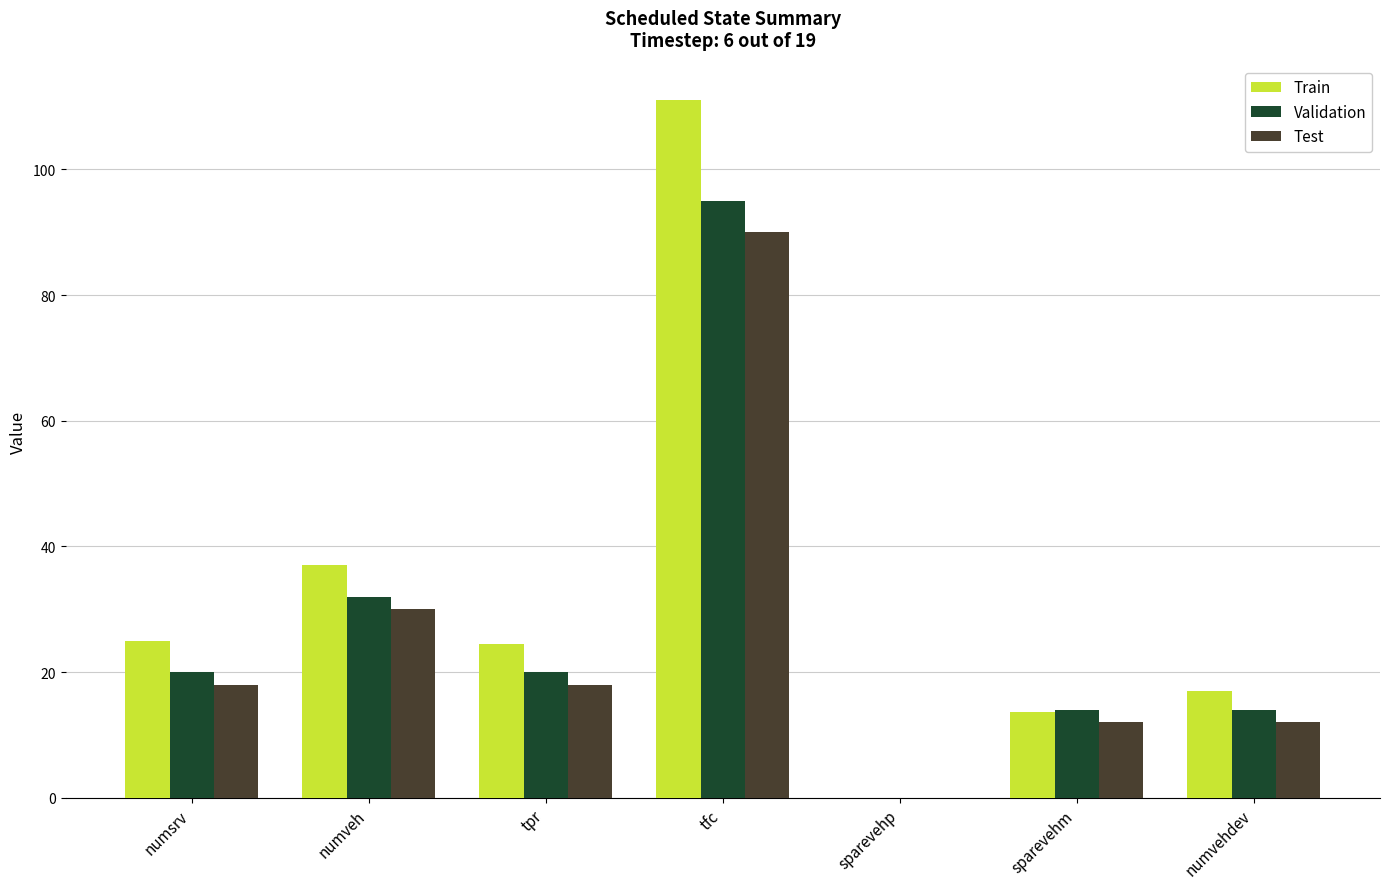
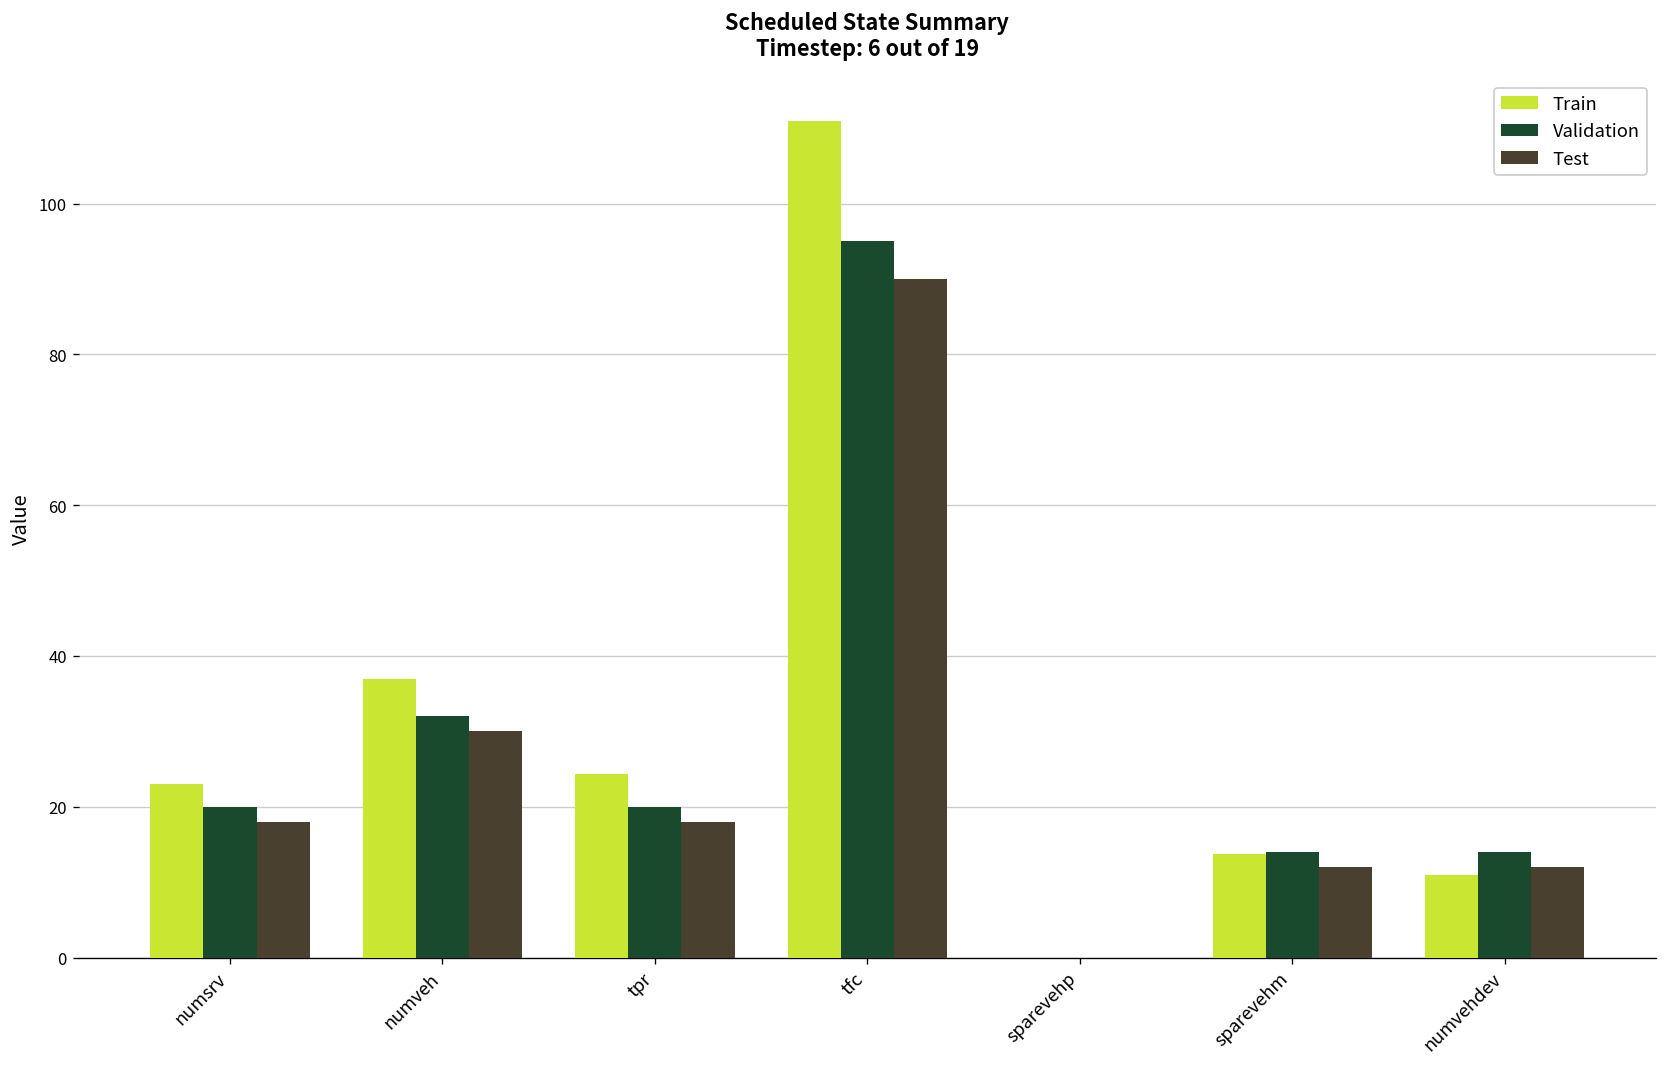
  {
    "Train": {
-     "numsrv": 25,
+     "numsrv": 23,
      "numveh": 37,
      "tpr": 24,
      "tfc": 111,
      "sparevehp": 0,
      "sparevehm": 14,
-     "numvehdev": 17
+     "numvehdev": 11
    }
  }
